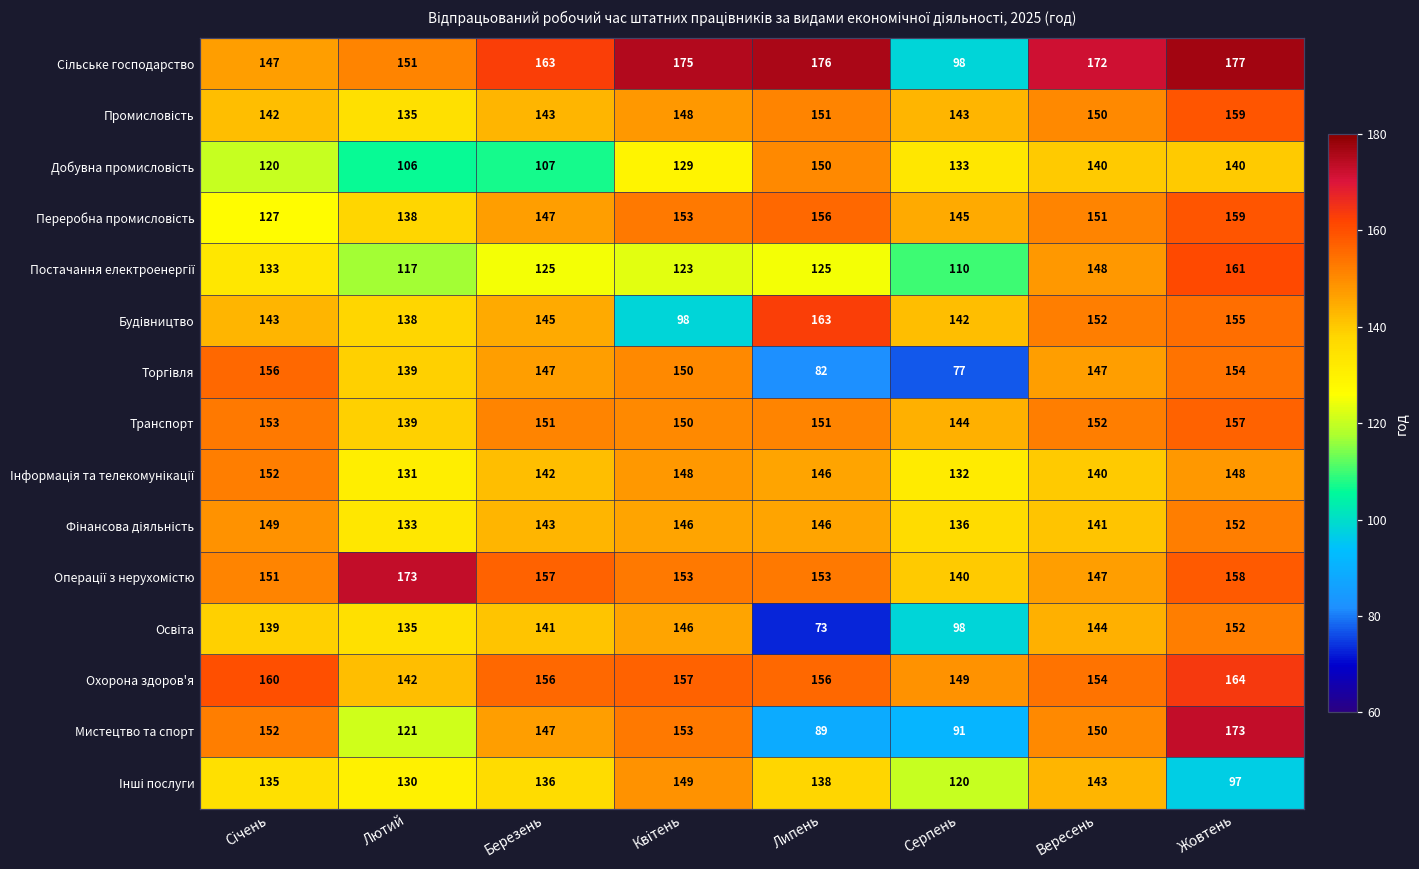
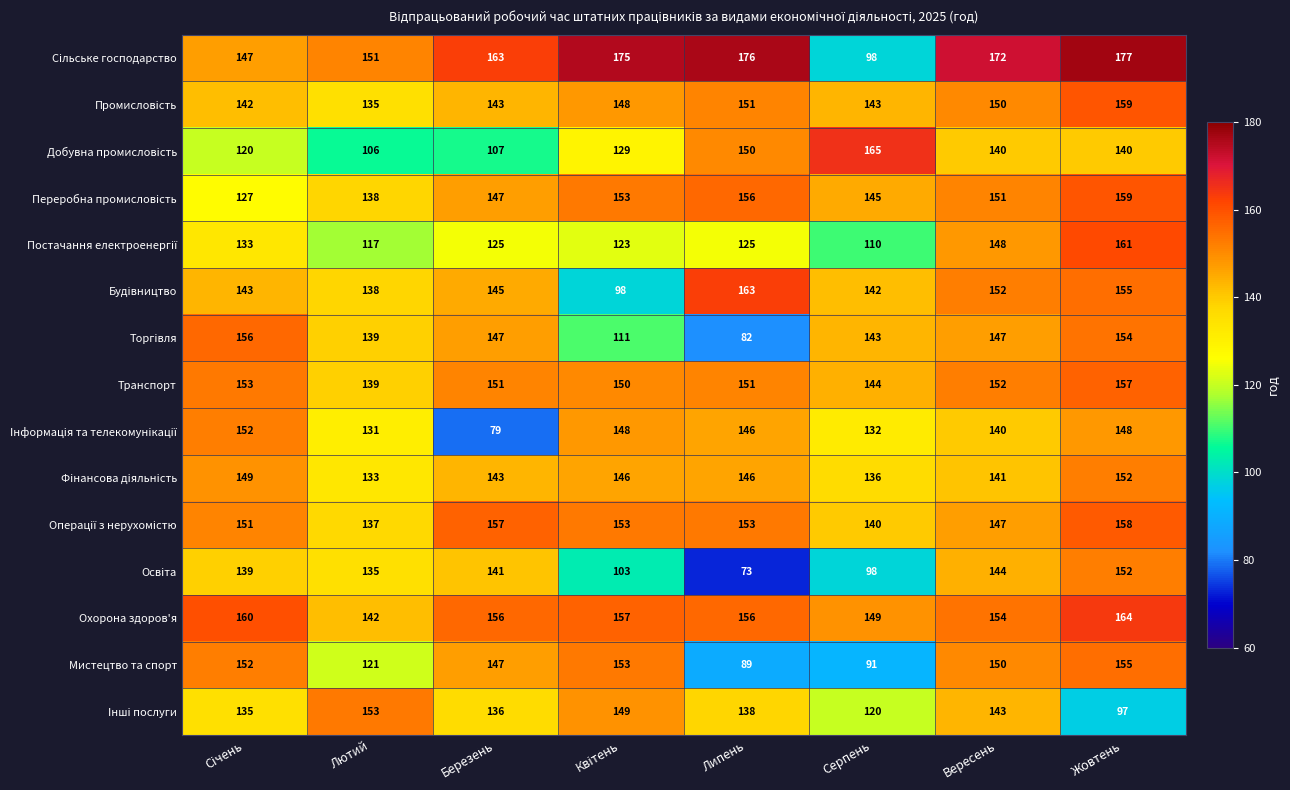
  {
    "Сільське господарство": {
      "Січень": 147,
      "Лютий": 151,
      "Березень": 163,
      "Квітень": 175,
      "Липень": 176,
      "Серпень": 98,
      "Вересень": 172,
      "Жовтень": 177
    },
    "Промисловість": {
      "Січень": 142,
      "Лютий": 135,
      "Березень": 143,
      "Квітень": 148,
      "Липень": 151,
      "Серпень": 143,
      "Вересень": 150,
      "Жовтень": 159
    },
    "Добувна промисловість": {
      "Січень": 120,
      "Лютий": 106,
      "Березень": 107,
      "Квітень": 129,
      "Липень": 150,
-     "Серпень": 133,
+     "Серпень": 165,
      "Вересень": 140,
      "Жовтень": 140
    },
    "Переробна промисловість": {
      "Січень": 127,
      "Лютий": 138,
      "Березень": 147,
      "Квітень": 153,
      "Липень": 156,
      "Серпень": 145,
      "Вересень": 151,
      "Жовтень": 159
    },
    "Постачання електроенергії": {
      "Січень": 133,
      "Лютий": 117,
      "Березень": 125,
      "Квітень": 123,
      "Липень": 125,
      "Серпень": 110,
      "Вересень": 148,
      "Жовтень": 161
    },
    "Будівництво": {
      "Січень": 143,
      "Лютий": 138,
      "Березень": 145,
      "Квітень": 98,
      "Липень": 163,
      "Серпень": 142,
      "Вересень": 152,
      "Жовтень": 155
    },
    "Торгівля": {
      "Січень": 156,
      "Лютий": 139,
      "Березень": 147,
-     "Квітень": 150,
+     "Квітень": 111,
      "Липень": 82,
-     "Серпень": 77,
+     "Серпень": 143,
      "Вересень": 147,
      "Жовтень": 154
    },
    "Транспорт": {
      "Січень": 153,
      "Лютий": 139,
      "Березень": 151,
      "Квітень": 150,
      "Липень": 151,
      "Серпень": 144,
      "Вересень": 152,
      "Жовтень": 157
    },
    "Інформація та телекомунікації": {
      "Січень": 152,
      "Лютий": 131,
-     "Березень": 142,
+     "Березень": 79,
      "Квітень": 148,
      "Липень": 146,
      "Серпень": 132,
      "Вересень": 140,
      "Жовтень": 148
    },
    "Фінансова діяльність": {
      "Січень": 149,
      "Лютий": 133,
      "Березень": 143,
      "Квітень": 146,
      "Липень": 146,
      "Серпень": 136,
      "Вересень": 141,
      "Жовтень": 152
    },
    "Операції з нерухомістю": {
      "Січень": 151,
-     "Лютий": 173,
+     "Лютий": 137,
      "Березень": 157,
      "Квітень": 153,
      "Липень": 153,
      "Серпень": 140,
      "Вересень": 147,
      "Жовтень": 158
    },
    "Освіта": {
      "Січень": 139,
      "Лютий": 135,
      "Березень": 141,
-     "Квітень": 146,
+     "Квітень": 103,
      "Липень": 73,
      "Серпень": 98,
      "Вересень": 144,
      "Жовтень": 152
    },
    "Охорона здоров'я": {
      "Січень": 160,
      "Лютий": 142,
      "Березень": 156,
      "Квітень": 157,
      "Липень": 156,
      "Серпень": 149,
      "Вересень": 154,
      "Жовтень": 164
    },
    "Мистецтво та спорт": {
      "Січень": 152,
      "Лютий": 121,
      "Березень": 147,
      "Квітень": 153,
      "Липень": 89,
      "Серпень": 91,
      "Вересень": 150,
-     "Жовтень": 173
+     "Жовтень": 155
    },
    "Інші послуги": {
      "Січень": 135,
-     "Лютий": 130,
+     "Лютий": 153,
      "Березень": 136,
      "Квітень": 149,
      "Липень": 138,
      "Серпень": 120,
      "Вересень": 143,
      "Жовтень": 97
    }
  }
